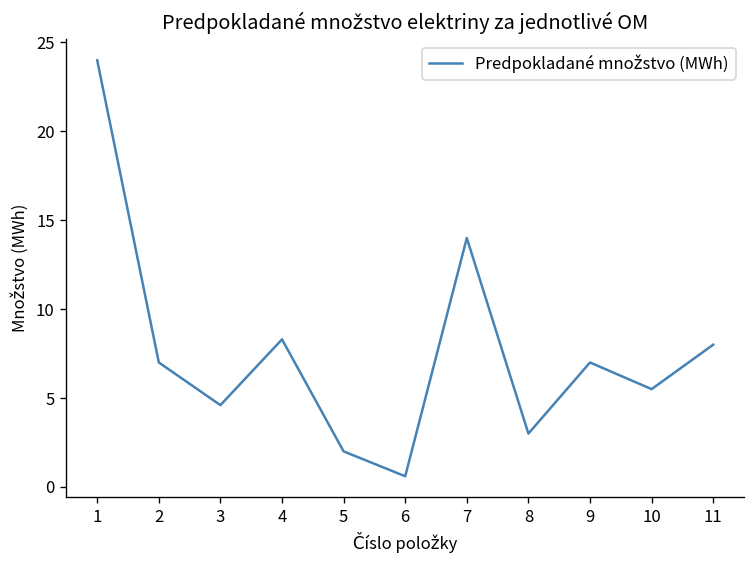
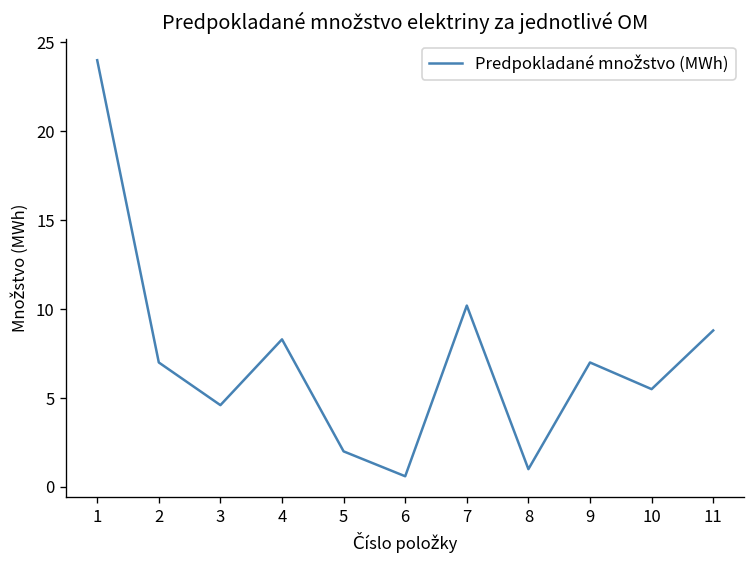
  {
    "1": 24.0,
    "2": 7.0,
    "3": 4.6,
    "4": 8.3,
    "5": 2.0,
    "6": 0.6,
-   "7": 14.0,
-   "8": 3,
+   "7": 10.2,
+   "8": 1,
    "9": 7.0,
    "10": 5.5,
-   "11": 8.0
+   "11": 8.8
  }
